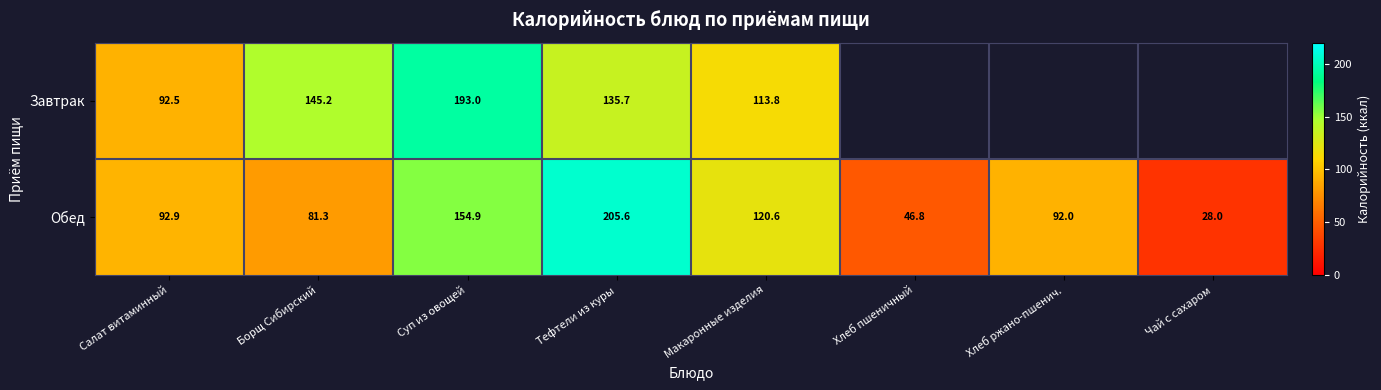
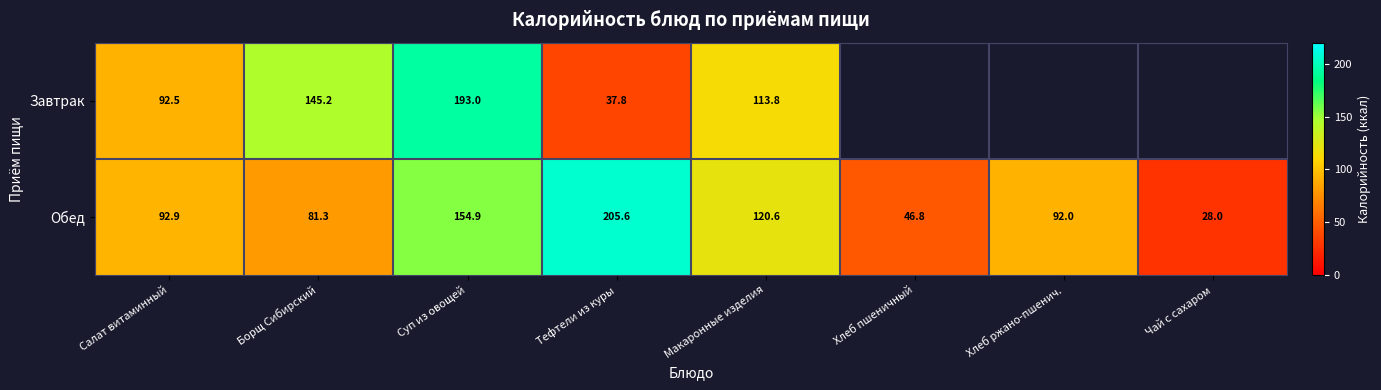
  {
    "Завтрак": {
      "Салат витаминный": 92.5,
      "Борщ Сибирский": 145.2,
      "Суп из овощей": 193.0,
-     "Тефтели из куры": 135.7,
+     "Тефтели из куры": 37.8,
      "Макаронные изделия": 113.8
    },
    "Обед": {
      "Салат витаминный": 92.9,
      "Борщ Сибирский": 81.3,
      "Суп из овощей": 154.9,
      "Тефтели из куры": 205.6,
      "Макаронные изделия": 120.6,
      "Хлеб пшеничный": 46.8,
      "Хлеб ржано-пшенич.": 92.0,
      "Чай с сахаром": 28.0
    }
  }
